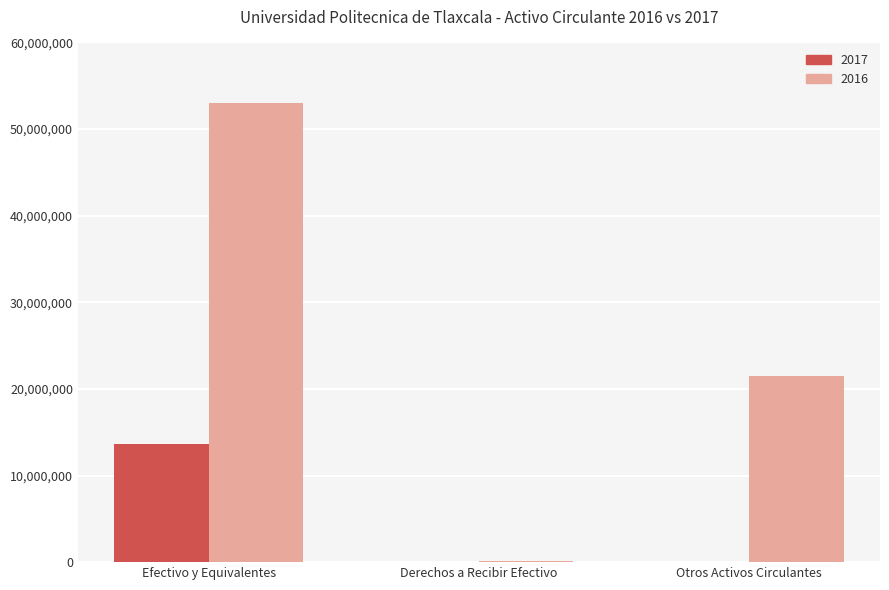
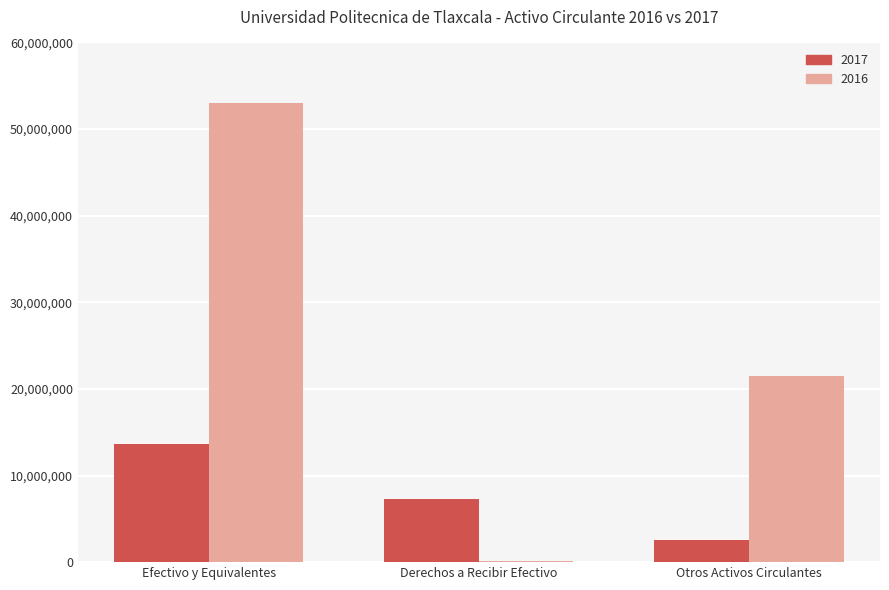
  {
    "2017": {
      "Efectivo y Equivalentes": "14,000,000",
-     "Derechos a Recibir Efectivo": "0",
-     "Otros Activos Circulantes": "0"
+     "Derechos a Recibir Efectivo": "7,000,000",
+     "Otros Activos Circulantes": "3,000,000"
    },
    "2016": {
      "Efectivo y Equivalentes": "53,000,000",
      "Otros Activos Circulantes": "21,000,000"
    }
  }
